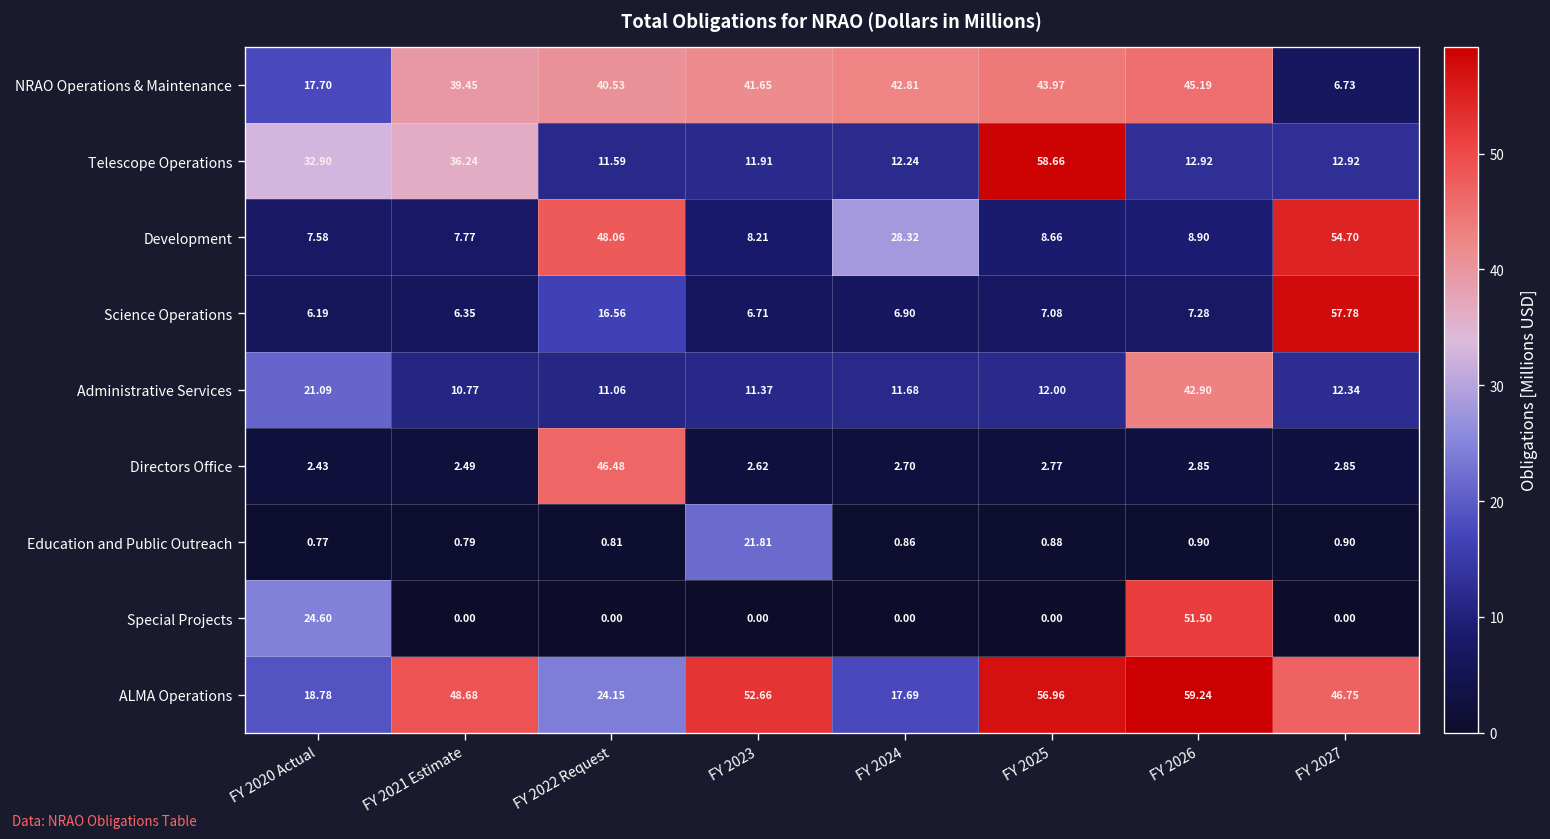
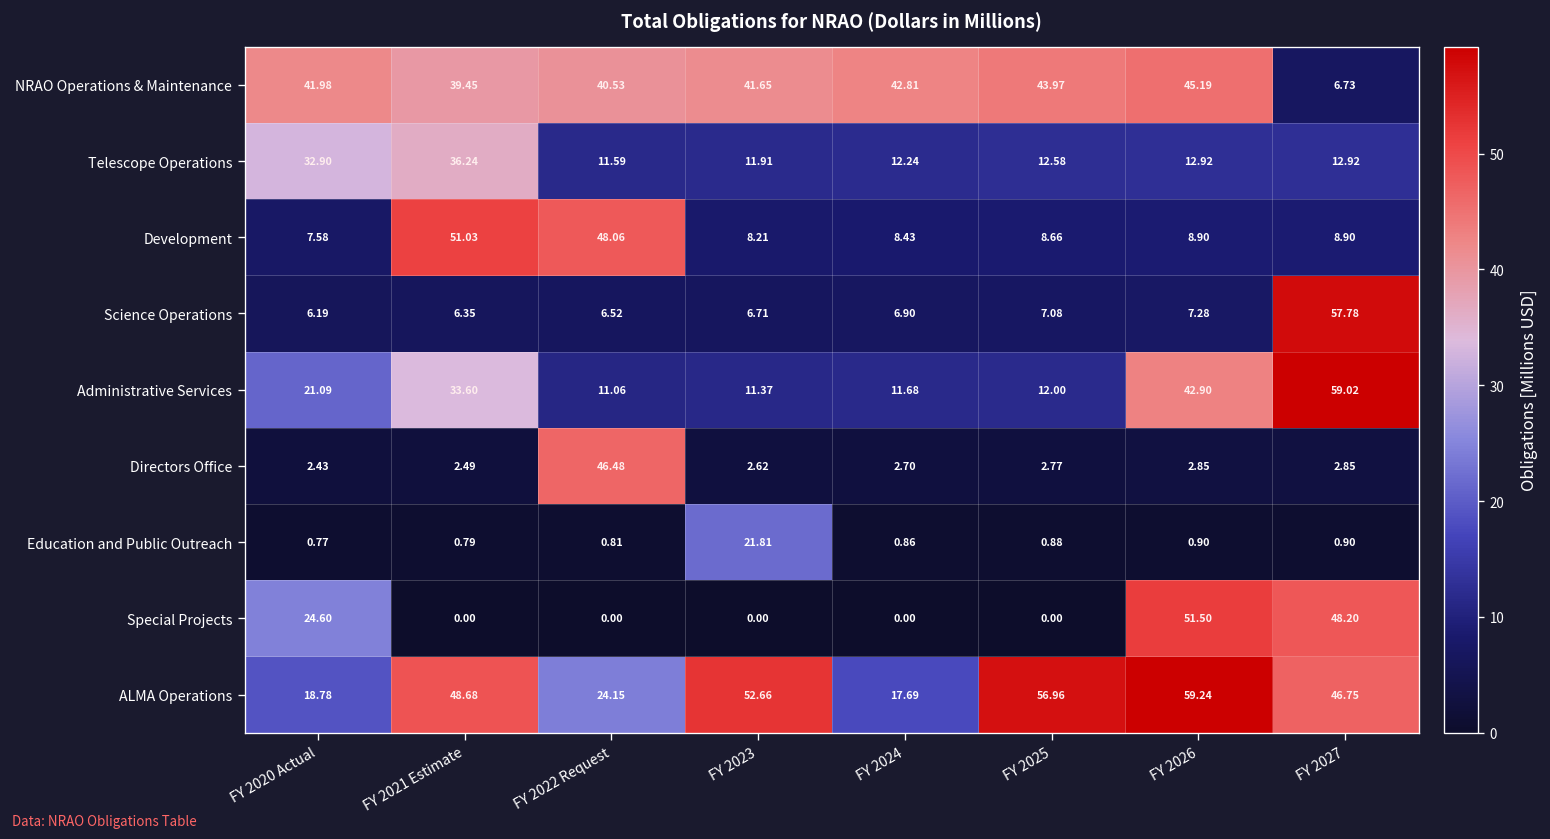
  {
    "NRAO Operations & Maintenance": {
-     "FY 2020 Actual": 17.70,
+     "FY 2020 Actual": 41.98,
      "FY 2021 Estimate": 39.45,
      "FY 2022 Request": 40.53,
      "FY 2023": 41.65,
      "FY 2024": 42.81,
      "FY 2025": 43.97,
      "FY 2026": 45.19,
      "FY 2027": 6.73
    },
    "Telescope Operations": {
      "FY 2020 Actual": 32.90,
      "FY 2021 Estimate": 36.24,
      "FY 2022 Request": 11.59,
      "FY 2023": 11.91,
      "FY 2024": 12.24,
-     "FY 2025": 58.66,
+     "FY 2025": 12.58,
      "FY 2026": 12.92,
      "FY 2027": 12.92
    },
    "Development": {
      "FY 2020 Actual": 7.58,
-     "FY 2021 Estimate": 7.77,
+     "FY 2021 Estimate": 51.03,
      "FY 2022 Request": 48.06,
      "FY 2023": 8.21,
-     "FY 2024": 28.32,
+     "FY 2024": 8.43,
      "FY 2025": 8.66,
      "FY 2026": 8.90,
-     "FY 2027": 54.70
+     "FY 2027": 8.90
    },
    "Science Operations": {
      "FY 2020 Actual": 6.19,
      "FY 2021 Estimate": 6.35,
-     "FY 2022 Request": 16.56,
+     "FY 2022 Request": 6.52,
      "FY 2023": 6.71,
      "FY 2024": 6.90,
      "FY 2025": 7.08,
      "FY 2026": 7.28,
      "FY 2027": 57.78
    },
    "Administrative Services": {
      "FY 2020 Actual": 21.09,
-     "FY 2021 Estimate": 10.77,
+     "FY 2021 Estimate": 33.60,
      "FY 2022 Request": 11.06,
      "FY 2023": 11.37,
      "FY 2024": 11.68,
      "FY 2025": 12.00,
      "FY 2026": 42.90,
-     "FY 2027": 12.34
+     "FY 2027": 59.02
    },
    "Directors Office": {
      "FY 2020 Actual": 2.43,
      "FY 2021 Estimate": 2.49,
      "FY 2022 Request": 46.48,
      "FY 2023": 2.62,
      "FY 2024": 2.70,
      "FY 2025": 2.77,
      "FY 2026": 2.85,
      "FY 2027": 2.85
    },
    "Education and Public Outreach": {
      "FY 2020 Actual": 0.77,
      "FY 2021 Estimate": 0.79,
      "FY 2022 Request": 0.81,
      "FY 2023": 21.81,
      "FY 2024": 0.86,
      "FY 2025": 0.88,
      "FY 2026": 0.90,
      "FY 2027": 0.90
    },
    "Special Projects": {
      "FY 2020 Actual": 24.60,
      "FY 2021 Estimate": 0.00,
      "FY 2022 Request": 0.00,
      "FY 2023": 0.00,
      "FY 2024": 0.00,
      "FY 2025": 0.00,
      "FY 2026": 51.50,
-     "FY 2027": 0.00
+     "FY 2027": 48.20
    },
    "ALMA Operations": {
      "FY 2020 Actual": 18.78,
      "FY 2021 Estimate": 48.68,
      "FY 2022 Request": 24.15,
      "FY 2023": 52.66,
      "FY 2024": 17.69,
      "FY 2025": 56.96,
      "FY 2026": 59.24,
      "FY 2027": 46.75
    }
  }
